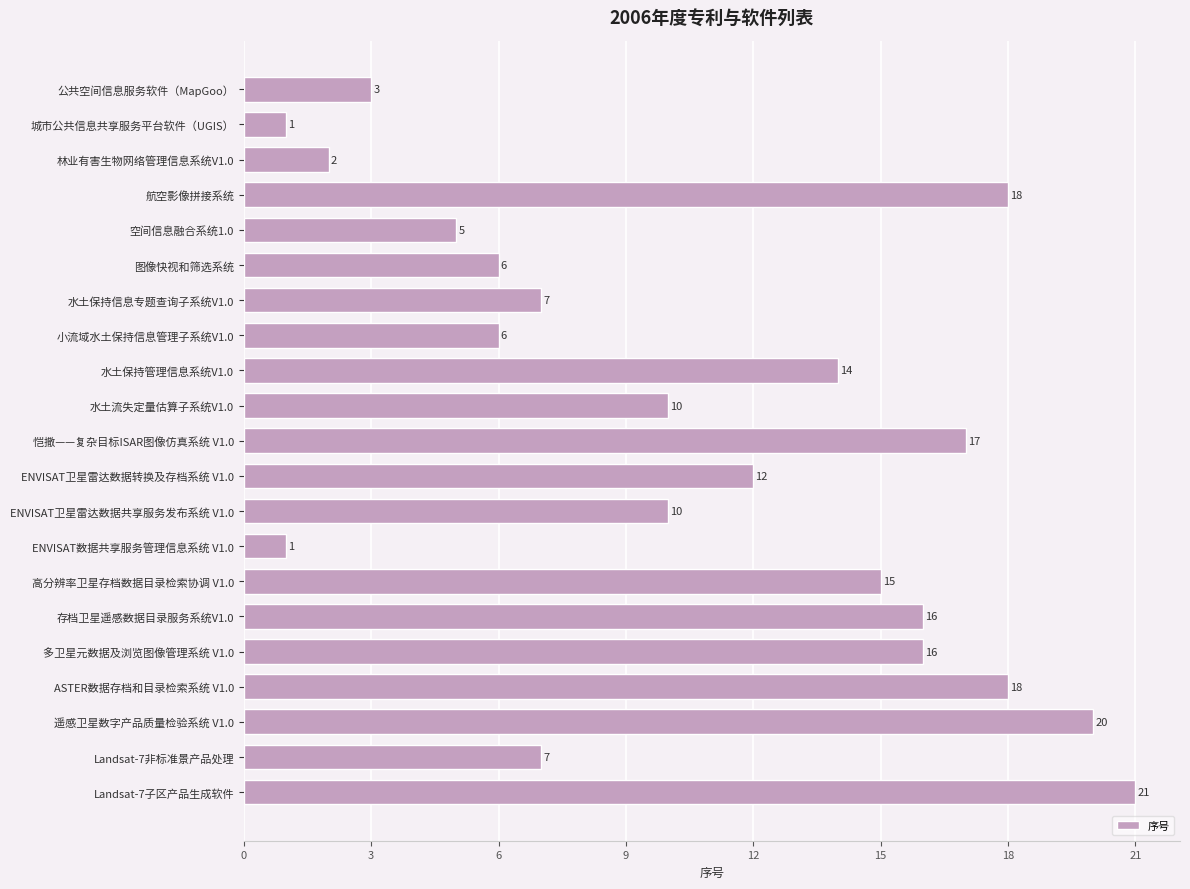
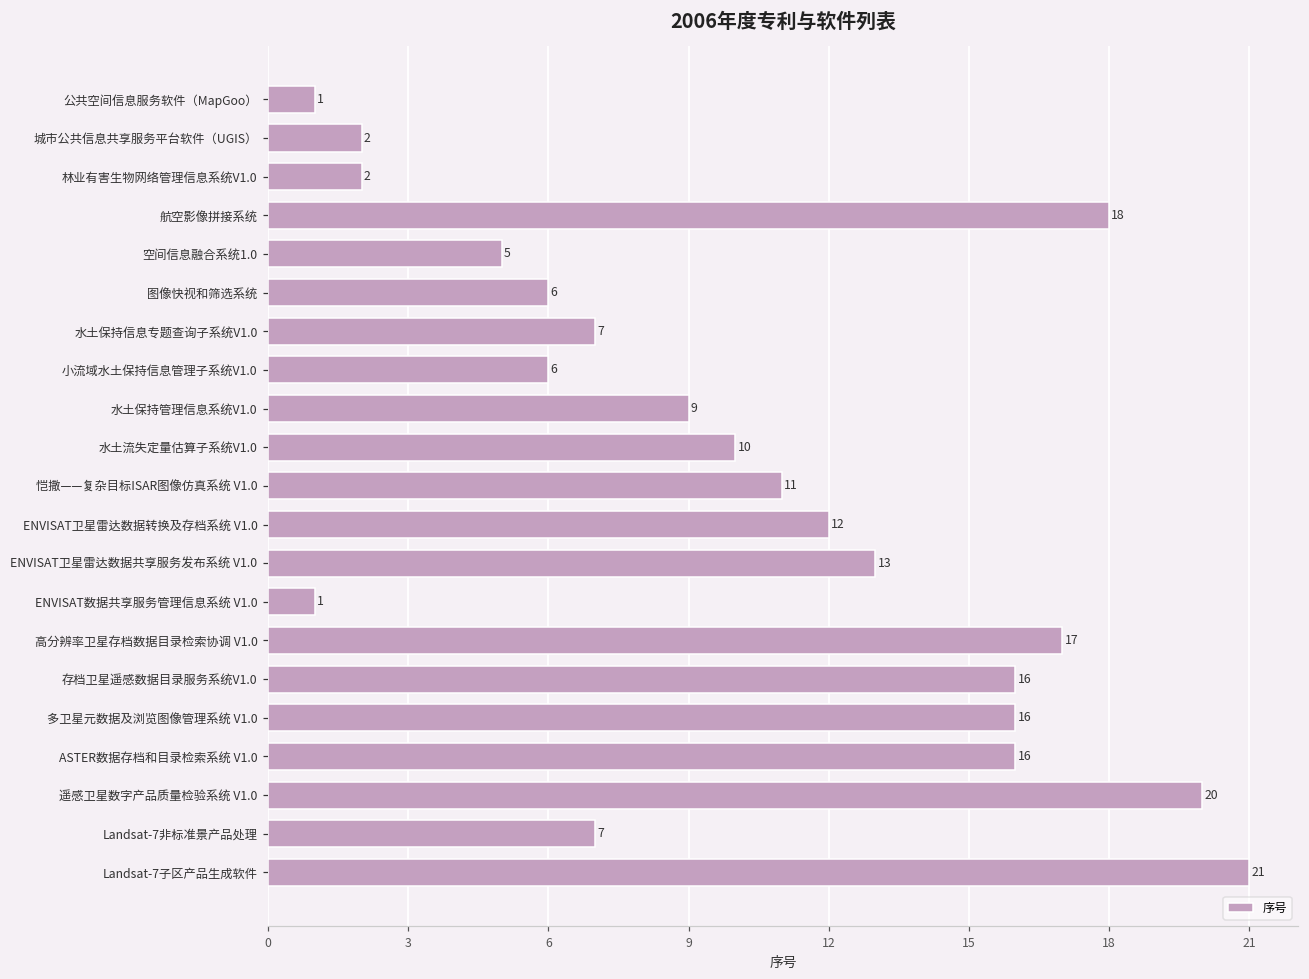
  {
-   "公共空间信息服务软件（MapGoo）": 3,
-   "城市公共信息共享服务平台软件（UGIS）": 1,
+   "公共空间信息服务软件（MapGoo）": 1,
+   "城市公共信息共享服务平台软件（UGIS）": 2,
    "林业有害生物网络管理信息系统V1.0": 2,
    "航空影像拼接系统": 18,
    "空间信息融合系统1.0": 5,
    "图像快视和筛选系统": 6,
    "水土保持信息专题查询子系统V1.0": 7,
    "小流域水土保持信息管理子系统V1.0": 6,
-   "水土保持管理信息系统V1.0": 14,
+   "水土保持管理信息系统V1.0": 9,
    "水土流失定量估算子系统V1.0": 10,
-   "恺撒——复杂目标ISAR图像仿真系统 V1.0": 17,
+   "恺撒——复杂目标ISAR图像仿真系统 V1.0": 11,
    "ENVISAT卫星雷达数据转换及存档系统 V1.0": 12,
-   "ENVISAT卫星雷达数据共享服务发布系统 V1.0": 10,
+   "ENVISAT卫星雷达数据共享服务发布系统 V1.0": 13,
    "ENVISAT数据共享服务管理信息系统 V1.0": 1,
-   "高分辨率卫星存档数据目录检索协调 V1.0": 15,
+   "高分辨率卫星存档数据目录检索协调 V1.0": 17,
    "存档卫星遥感数据目录服务系统V1.0": 16,
    "多卫星元数据及浏览图像管理系统 V1.0": 16,
-   "ASTER数据存档和目录检索系统 V1.0": 18,
+   "ASTER数据存档和目录检索系统 V1.0": 16,
    "遥感卫星数字产品质量检验系统 V1.0": 20,
    "Landsat-7非标准景产品处理": 7,
    "Landsat-7子区产品生成软件": 21
  }
